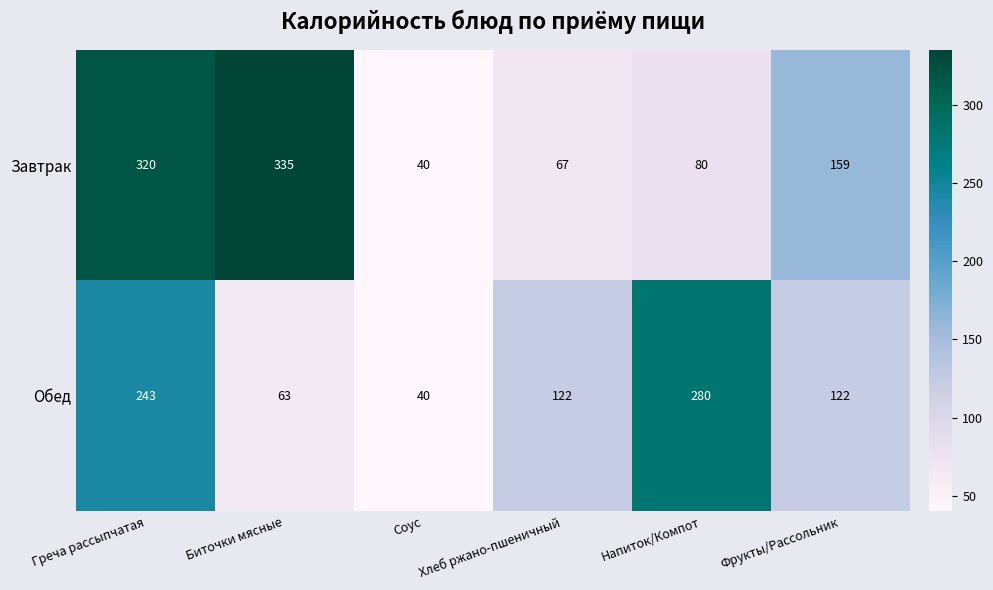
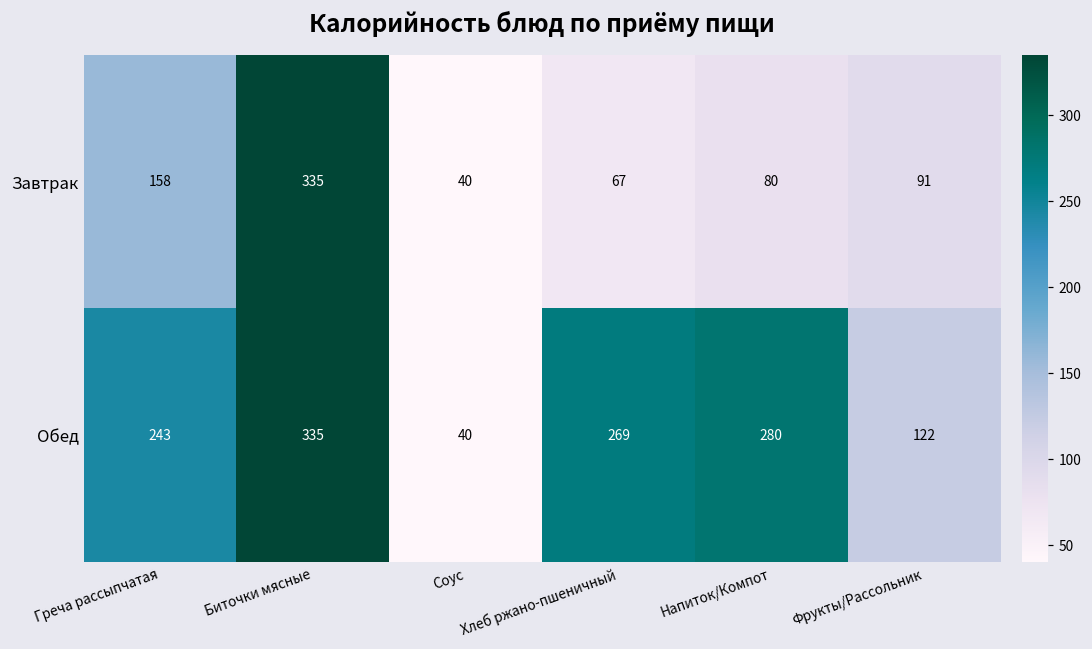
  {
    "Завтрак": {
-     "Греча рассыпчатая": 320,
+     "Греча рассыпчатая": 158,
      "Биточки мясные": 335,
      "Соус": 40,
      "Хлеб ржано-пшеничный": 67,
      "Напиток/Компот": 80,
-     "Фрукты/Рассольник": 159
+     "Фрукты/Рассольник": 91
    },
    "Обед": {
      "Греча рассыпчатая": 243,
-     "Биточки мясные": 63,
+     "Биточки мясные": 335,
      "Соус": 40,
-     "Хлеб ржано-пшеничный": 122,
+     "Хлеб ржано-пшеничный": 269,
      "Напиток/Компот": 280,
      "Фрукты/Рассольник": 122
    }
  }
